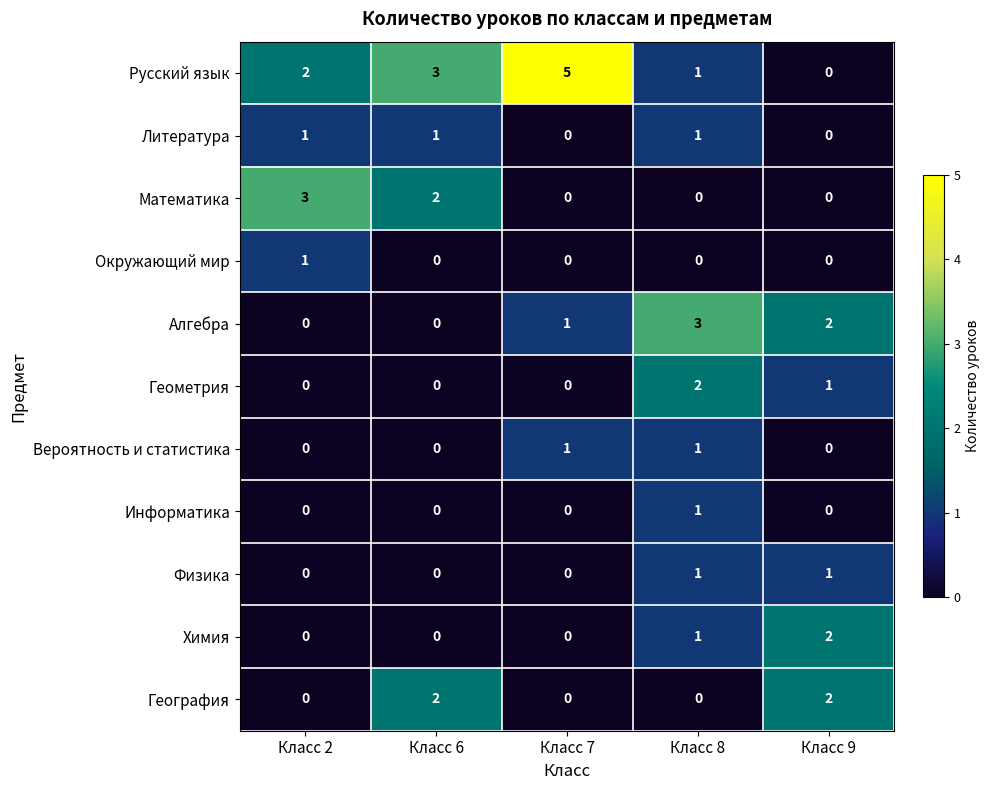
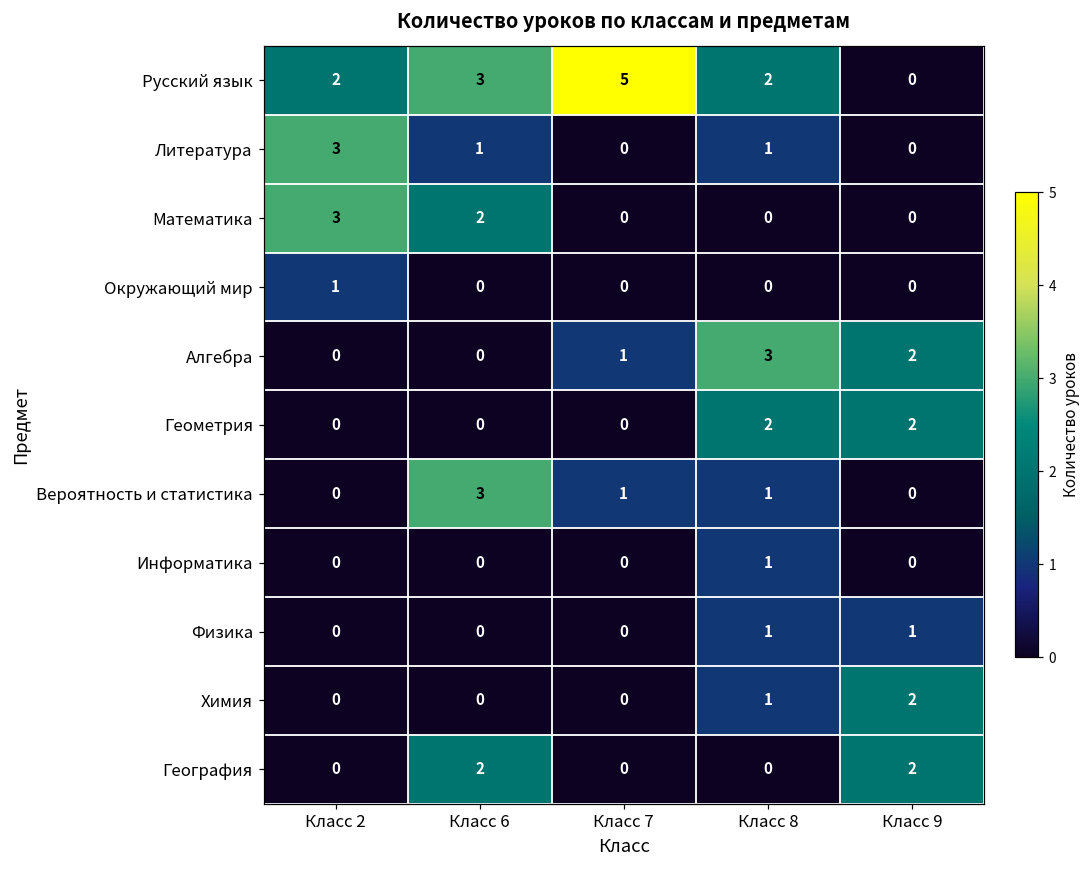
  {
    "Русский язык": {
      "Класс 2": 2,
      "Класс 6": 3,
      "Класс 7": 5,
-     "Класс 8": 1,
+     "Класс 8": 2,
      "Класс 9": 0
    },
    "Литература": {
-     "Класс 2": 1,
+     "Класс 2": 3,
      "Класс 6": 1,
      "Класс 7": 0,
      "Класс 8": 1,
      "Класс 9": 0
    },
    "Математика": {
      "Класс 2": 3,
      "Класс 6": 2,
      "Класс 7": 0,
      "Класс 8": 0,
      "Класс 9": 0
    },
    "Окружающий мир": {
      "Класс 2": 1,
      "Класс 6": 0,
      "Класс 7": 0,
      "Класс 8": 0,
      "Класс 9": 0
    },
    "Алгебра": {
      "Класс 2": 0,
      "Класс 6": 0,
      "Класс 7": 1,
      "Класс 8": 3,
      "Класс 9": 2
    },
    "Геометрия": {
      "Класс 2": 0,
      "Класс 6": 0,
      "Класс 7": 0,
      "Класс 8": 2,
-     "Класс 9": 1
+     "Класс 9": 2
    },
    "Вероятность и статистика": {
      "Класс 2": 0,
-     "Класс 6": 0,
+     "Класс 6": 3,
      "Класс 7": 1,
      "Класс 8": 1,
      "Класс 9": 0
    },
    "Информатика": {
      "Класс 2": 0,
      "Класс 6": 0,
      "Класс 7": 0,
      "Класс 8": 1,
      "Класс 9": 0
    },
    "Физика": {
      "Класс 2": 0,
      "Класс 6": 0,
      "Класс 7": 0,
      "Класс 8": 1,
      "Класс 9": 1
    },
    "Химия": {
      "Класс 2": 0,
      "Класс 6": 0,
      "Класс 7": 0,
      "Класс 8": 1,
      "Класс 9": 2
    },
    "География": {
      "Класс 2": 0,
      "Класс 6": 2,
      "Класс 7": 0,
      "Класс 8": 0,
      "Класс 9": 2
    }
  }
